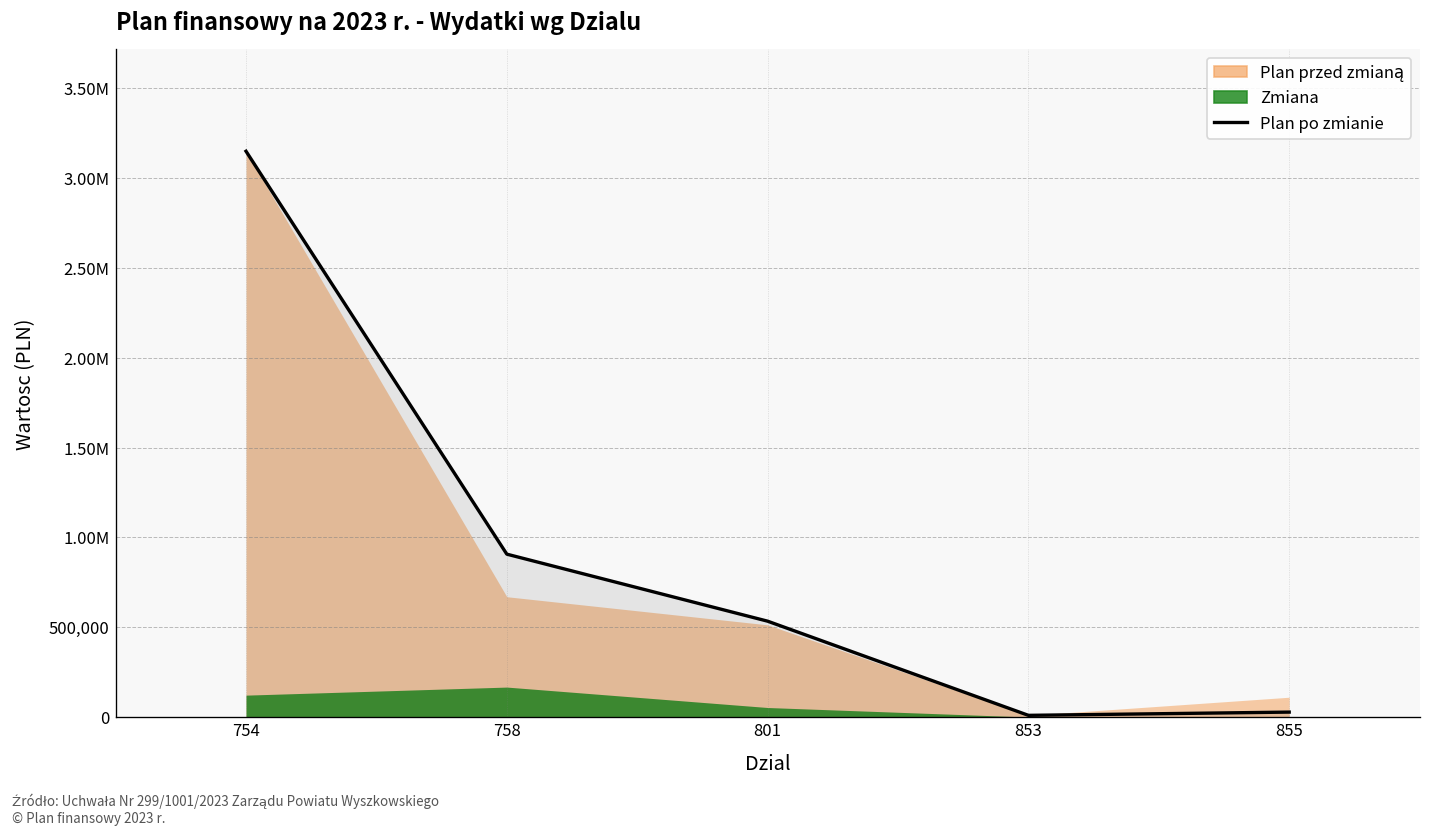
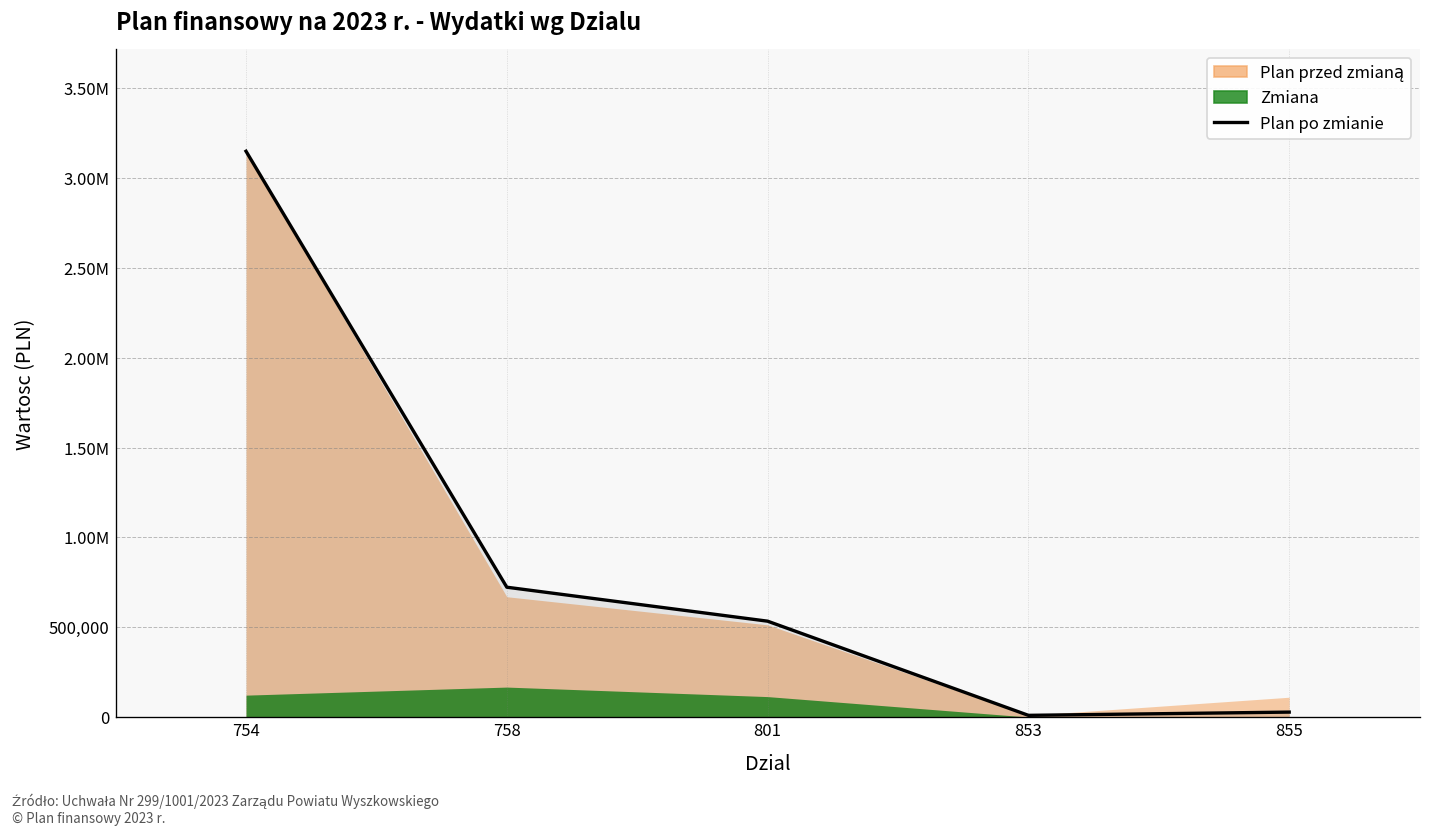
  {
    "Plan po zmianie": {
-     "758": "910,000",
+     "758": "720,000",
      "801": "530,000",
      "855": "30,000"
    },
    "Plan przed zmianą": {
      "758": "670,000",
      "801": "510,000",
      "855": "110,000"
    },
    "Zmiana": {
      "754": "120,000",
      "758": "170,000",
-     "801": "50,000",
+     "801": "110,000",
      "855": "0"
    }
  }
